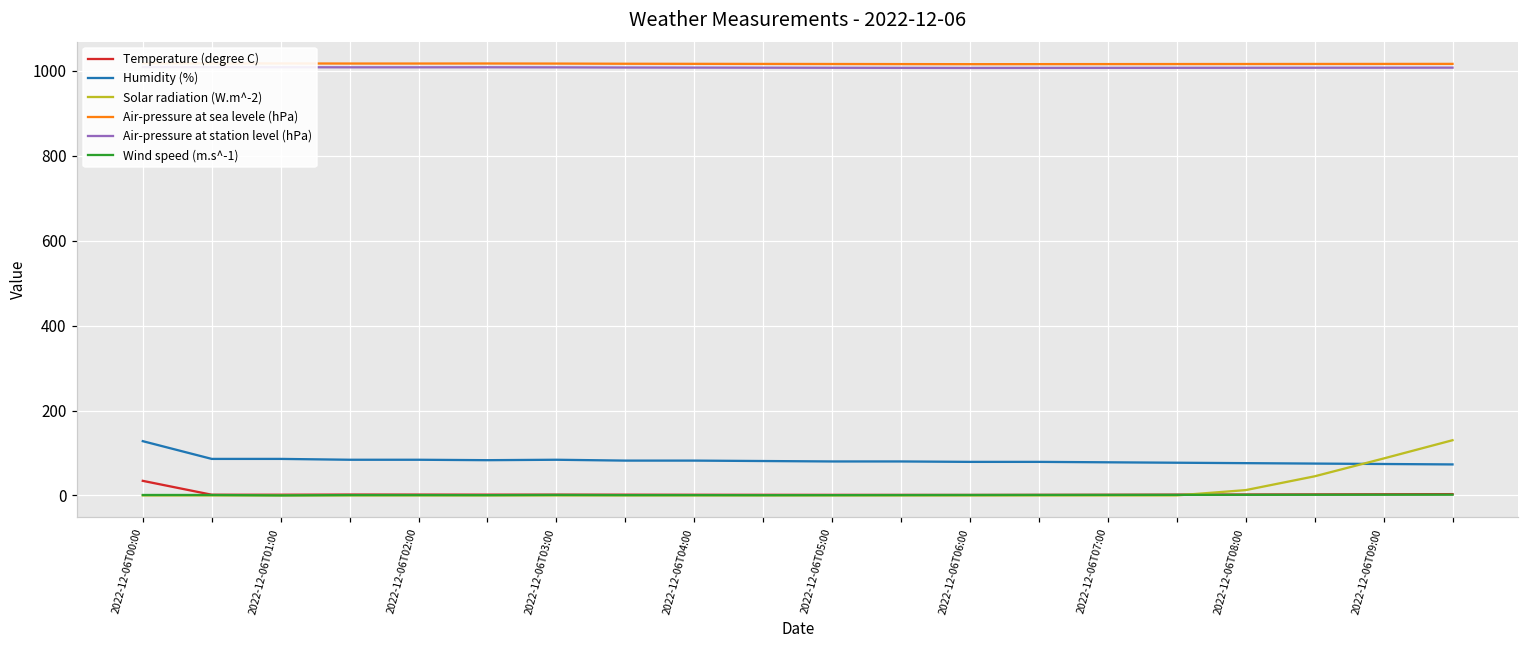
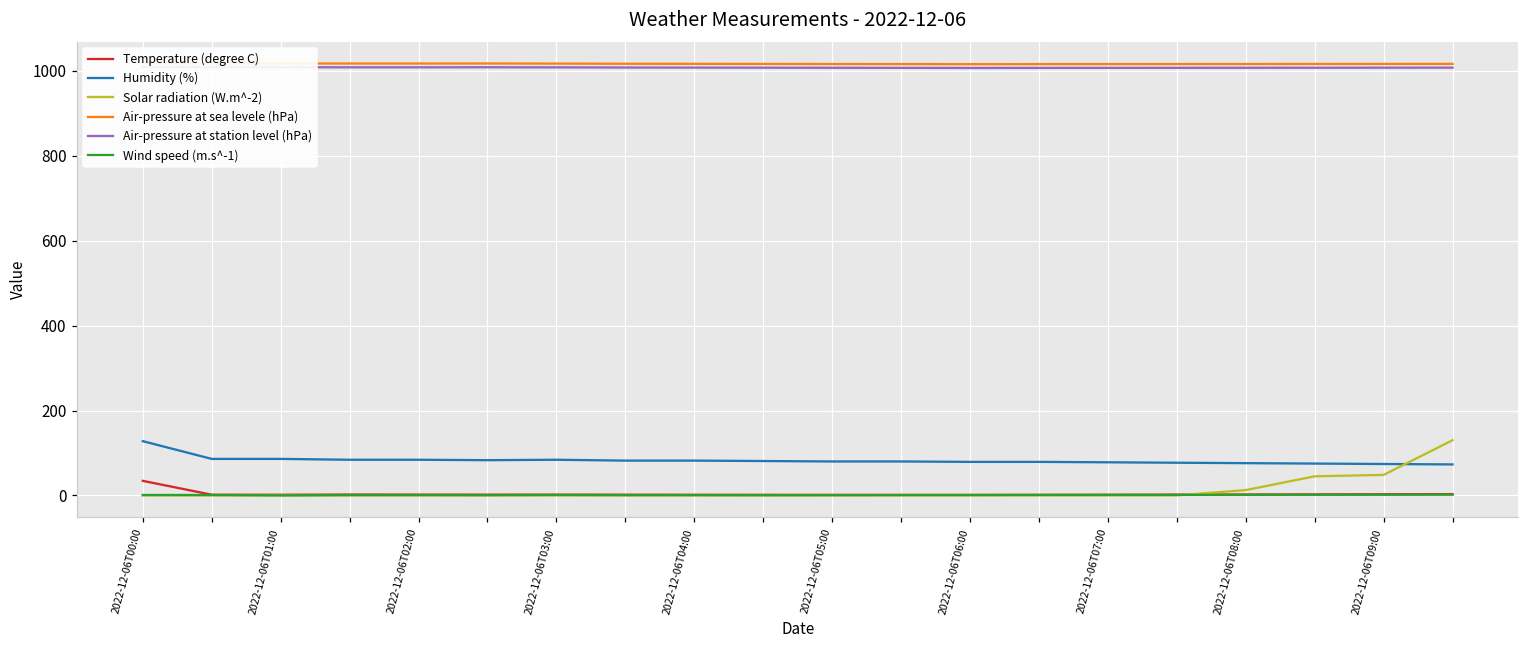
  {
    "Temperature (degree C)": {
      "2022-12-06T00:00": 30
    },
    "Humidity (%)": {
      "2022-12-06T00:00": 130,
      "2022-12-06T01:00": 90,
      "2022-12-06T02:00": 80,
      "2022-12-06T03:00": 80,
      "2022-12-06T04:00": 80,
      "2022-12-06T05:00": 80,
      "2022-12-06T06:00": 80,
      "2022-12-06T07:00": 80,
      "2022-12-06T08:00": 80,
      "2022-12-06T09:00": 70
    },
    "Solar radiation (W.m^-2)": {
      "2022-12-06T08:00": 10,
-     "2022-12-06T09:00": 90
+     "2022-12-06T09:00": 50
    },
    "Air-pressure at sea levele (hPa)": {
      "2022-12-06T02:00": 1020,
      "2022-12-06T03:00": 1020,
      "2022-12-06T04:00": 1020,
      "2022-12-06T05:00": 1020,
      "2022-12-06T06:00": 1020,
      "2022-12-06T07:00": 1020,
      "2022-12-06T08:00": 1020,
      "2022-12-06T09:00": 1020
    },
    "Air-pressure at station level (hPa)": {
      "2022-12-06T02:00": 1010,
      "2022-12-06T03:00": 1010,
      "2022-12-06T04:00": 1010,
      "2022-12-06T05:00": 1010,
      "2022-12-06T06:00": 1010,
      "2022-12-06T07:00": 1010,
      "2022-12-06T08:00": 1010,
      "2022-12-06T09:00": 1010
    }
  }
